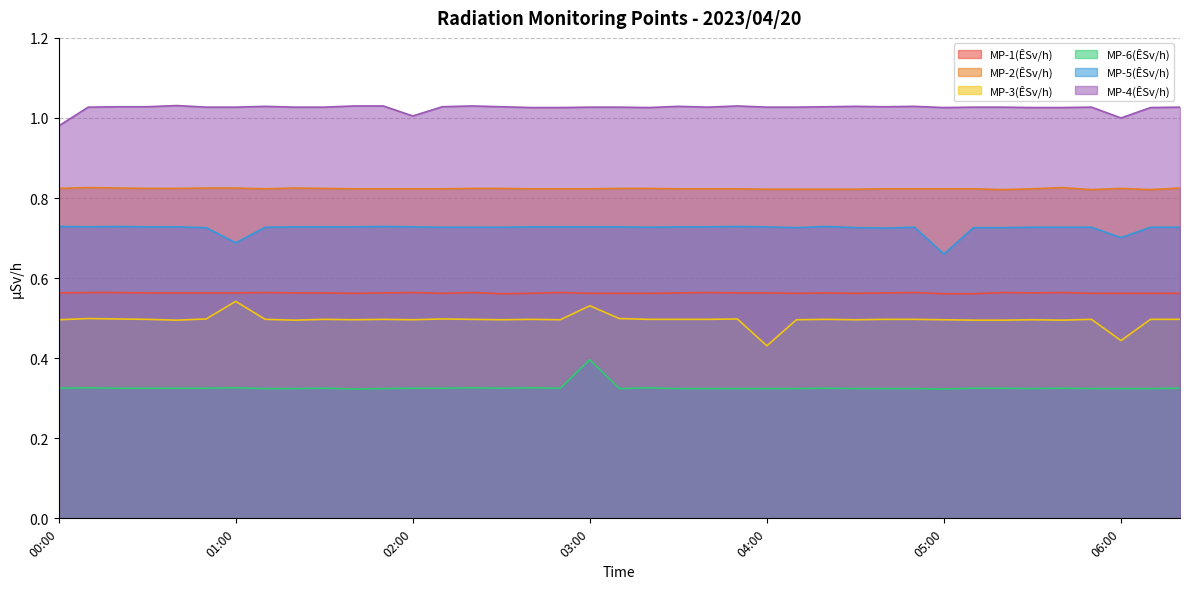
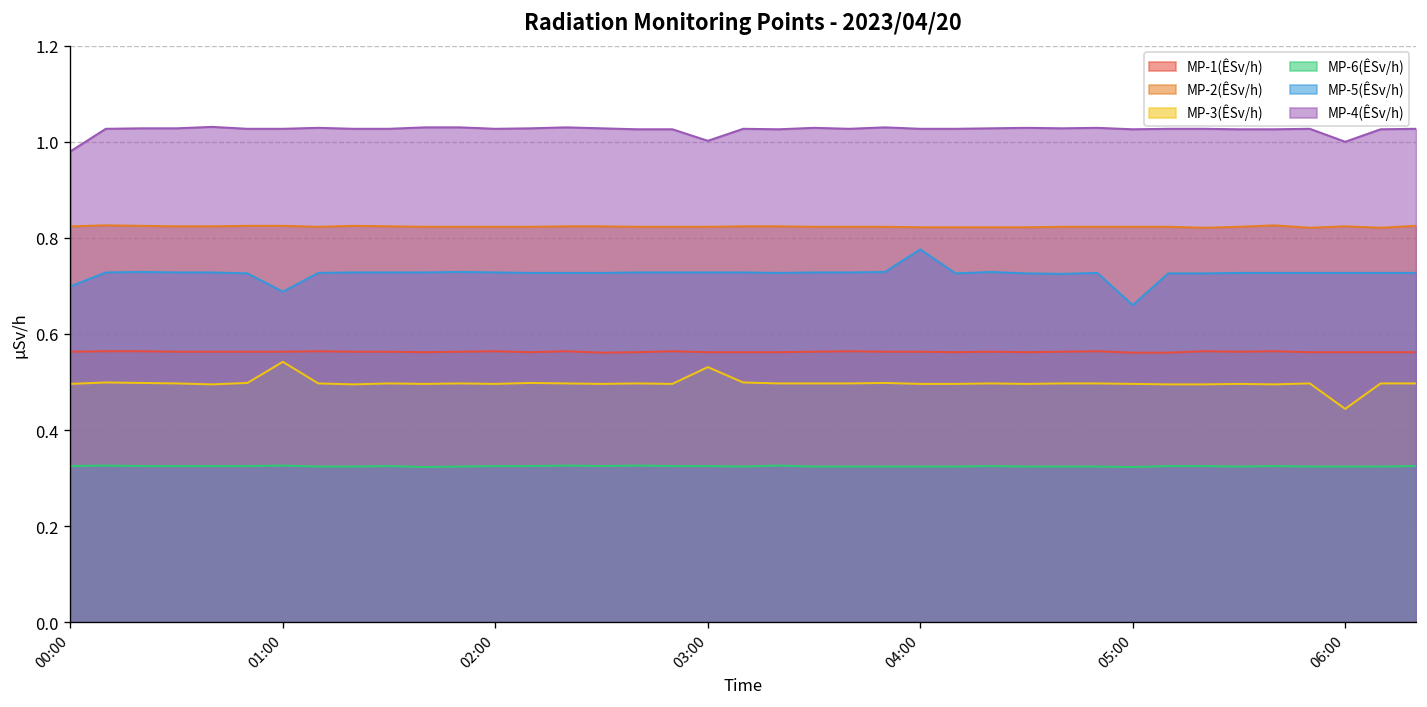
  {
    "MP-3(ÊSv/h)": {
      "00:00": 0.50,
      "01:00": 0.54,
      "02:00": 0.50,
      "03:00": 0.53,
-     "04:00": 0.43,
+     "04:00": 0.50,
      "05:00": 0.50,
      "06:00": 0.44
    },
    "MP-6(ÊSv/h)": {
      "00:00": 0.33,
      "01:00": 0.33,
      "02:00": 0.33,
-     "03:00": 0.40,
+     "03:00": 0.33,
      "04:00": 0.32,
      "05:00": 0.32,
      "06:00": 0.32
    },
    "MP-5(ÊSv/h)": {
-     "00:00": 0.73,
+     "00:00": 0.70,
      "01:00": 0.69,
      "02:00": 0.73,
      "03:00": 0.73,
-     "04:00": 0.73,
+     "04:00": 0.78,
      "05:00": 0.66,
-     "06:00": 0.70
+     "06:00": 0.73
    },
    "MP-4(ÊSv/h)": {
      "00:00": 0.98,
      "01:00": 1.03,
-     "02:00": 1.01,
-     "03:00": 1.03,
+     "02:00": 1.03,
+     "03:00": 1.00,
      "04:00": 1.03,
      "05:00": 1.03,
      "06:00": 1.00
    }
  }
